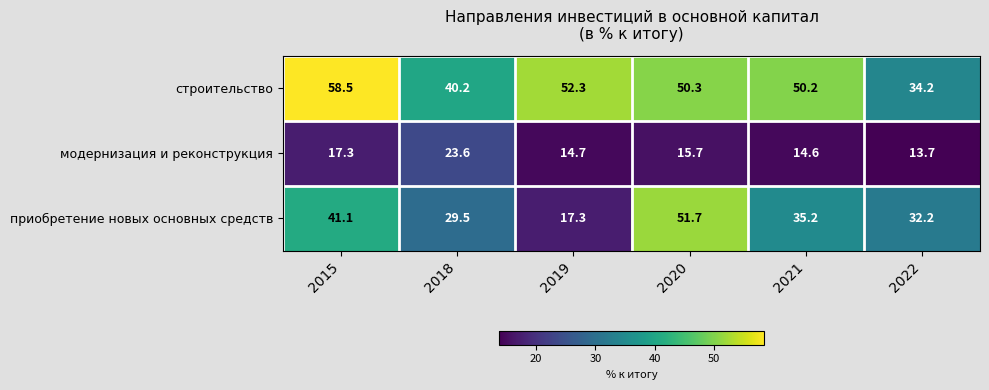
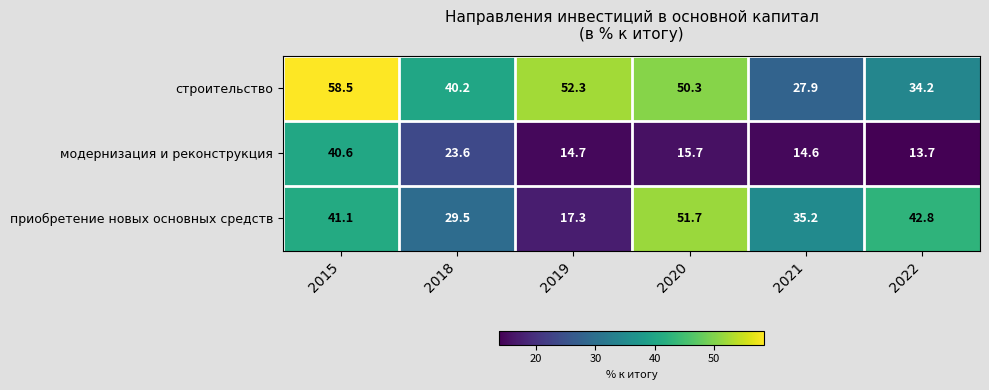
  {
    "строительство": {
      "2015": 58.5,
      "2018": 40.2,
      "2019": 52.3,
      "2020": 50.3,
-     "2021": 50.2,
+     "2021": 27.9,
      "2022": 34.2
    },
    "модернизация и реконструкция": {
-     "2015": 17.3,
+     "2015": 40.6,
      "2018": 23.6,
      "2019": 14.7,
      "2020": 15.7,
      "2021": 14.6,
      "2022": 13.7
    },
    "приобретение новых основных средств": {
      "2015": 41.1,
      "2018": 29.5,
      "2019": 17.3,
      "2020": 51.7,
      "2021": 35.2,
-     "2022": 32.2
+     "2022": 42.8
    }
  }
